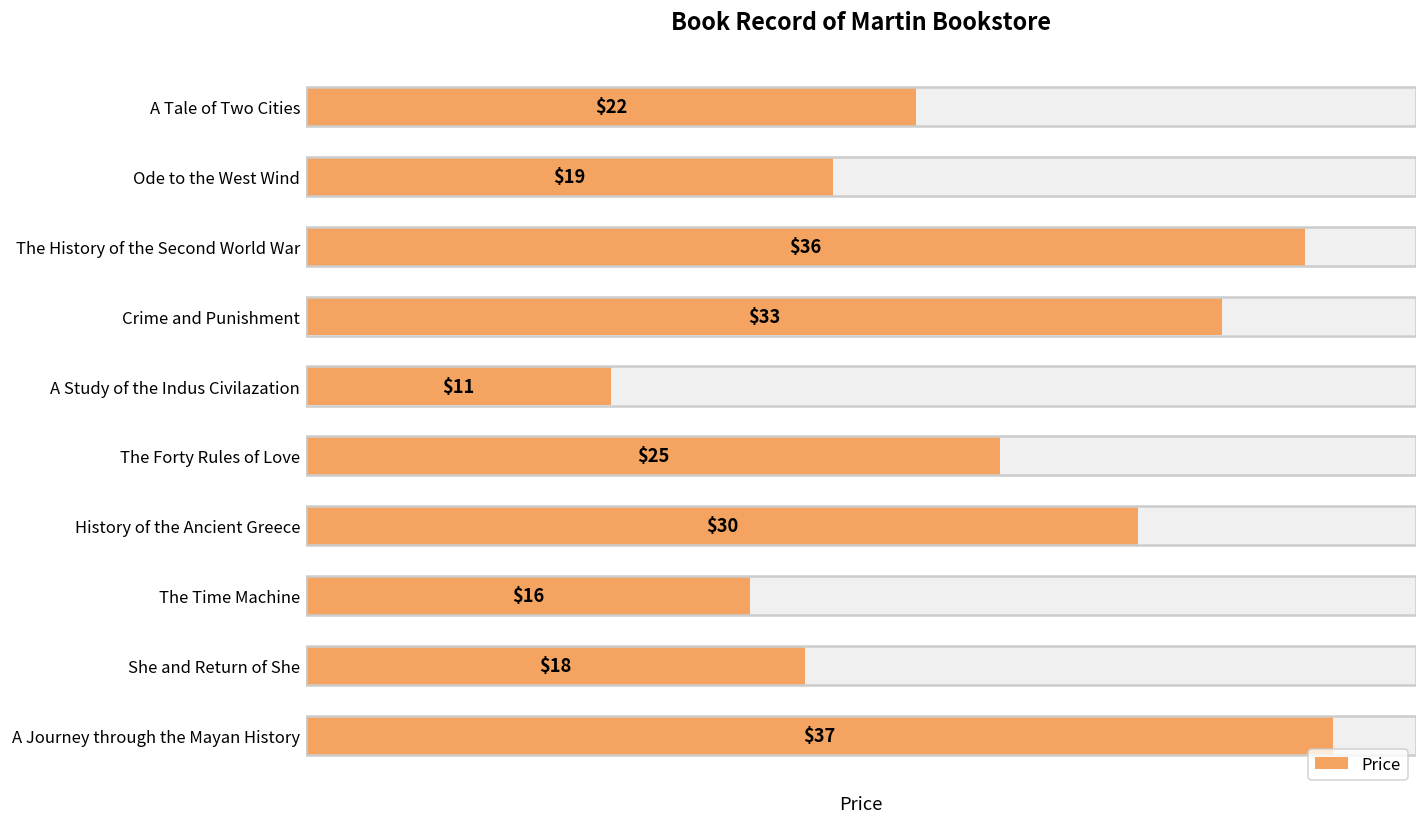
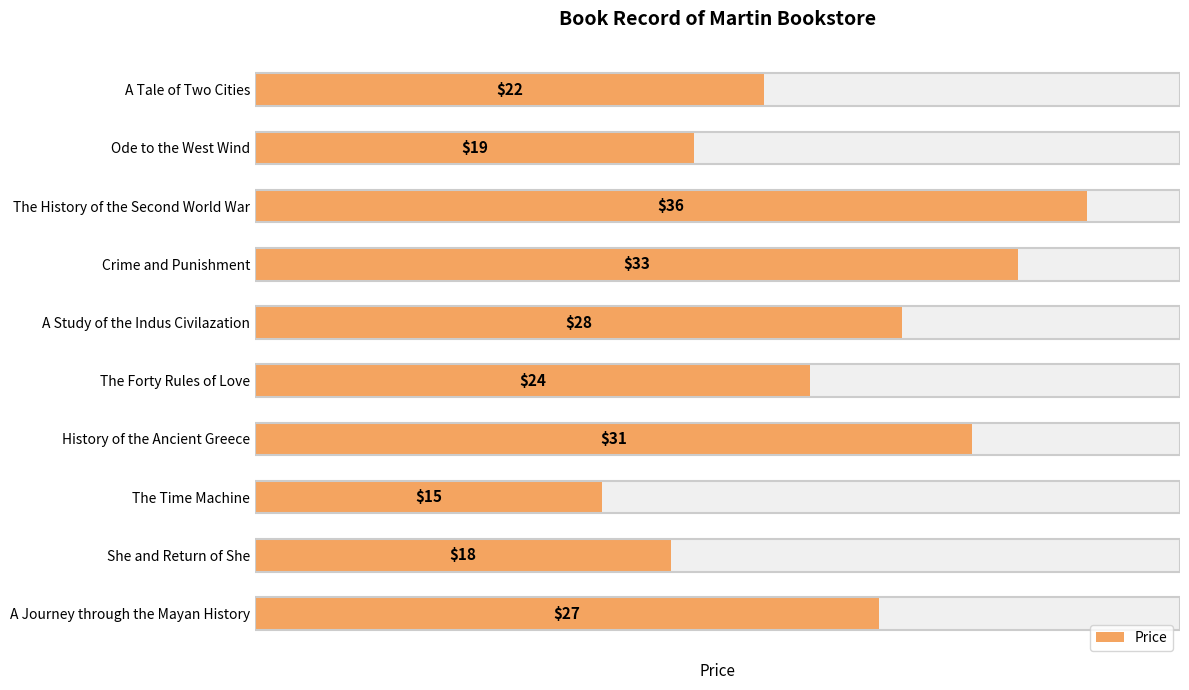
  {
    "Price": {
-     "A Study of the Indus Civilazation": "$11",
-     "The Forty Rules of Love": "$25",
-     "History of the Ancient Greece": "$30",
-     "The Time Machine": "$16",
-     "A Journey through the Mayan History": "$37"
+     "A Study of the Indus Civilazation": "$28",
+     "The Forty Rules of Love": "$24",
+     "History of the Ancient Greece": "$31",
+     "The Time Machine": "$15",
+     "A Journey through the Mayan History": "$27"
    }
  }
